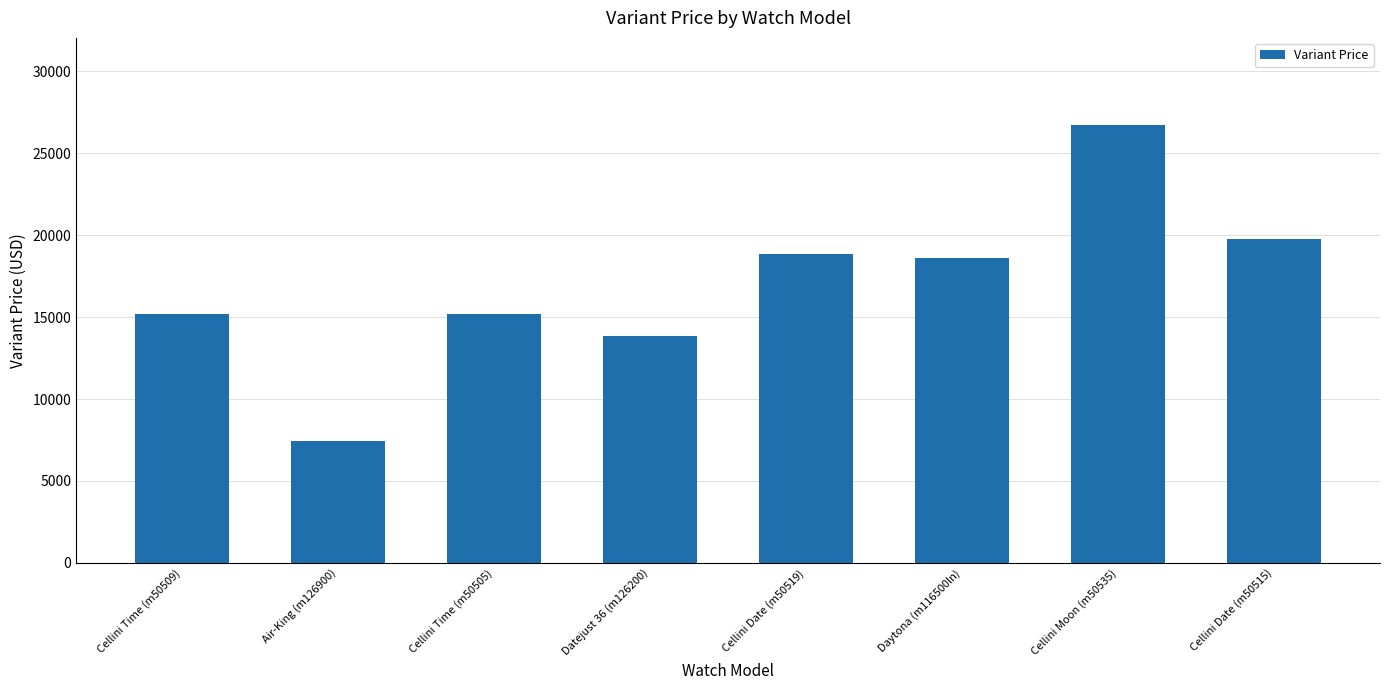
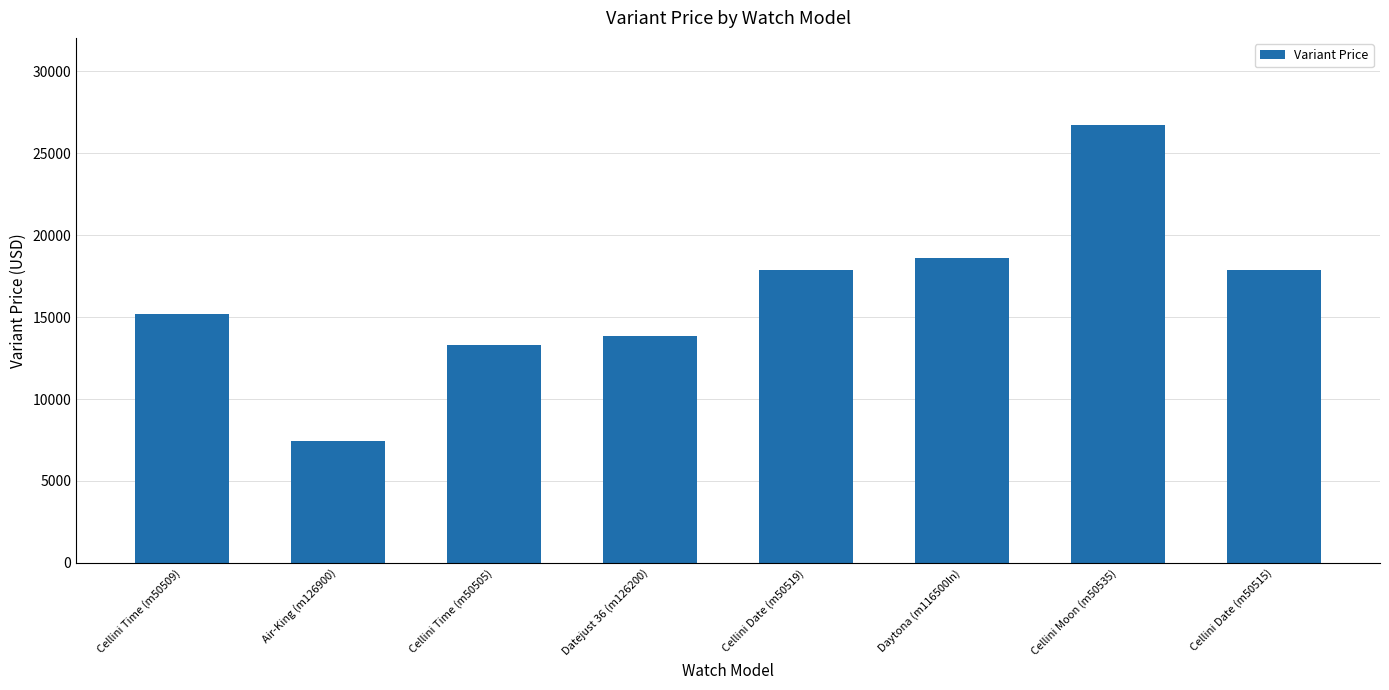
  {
    "Cellini Time (m50509)": 15200,
    "Air-King (m126900)": 7500,
-   "Cellini Time (m50505)": 15200,
+   "Cellini Time (m50505)": 13300,
    "Datejust 36 (m126200)": 13900,
-   "Cellini Date (m50519)": 18900,
+   "Cellini Date (m50519)": 17900,
    "Daytona (m116500ln)": 18600,
    "Cellini Moon (m50535)": 26700,
-   "Cellini Date (m50515)": 19800
+   "Cellini Date (m50515)": 17900
  }
